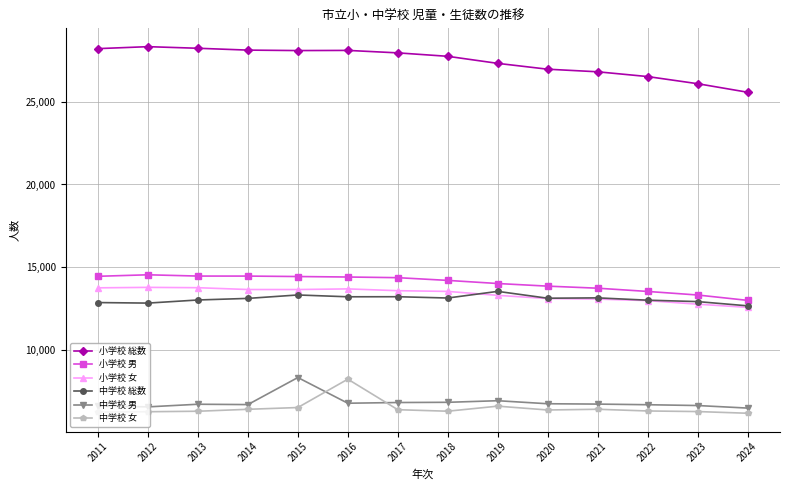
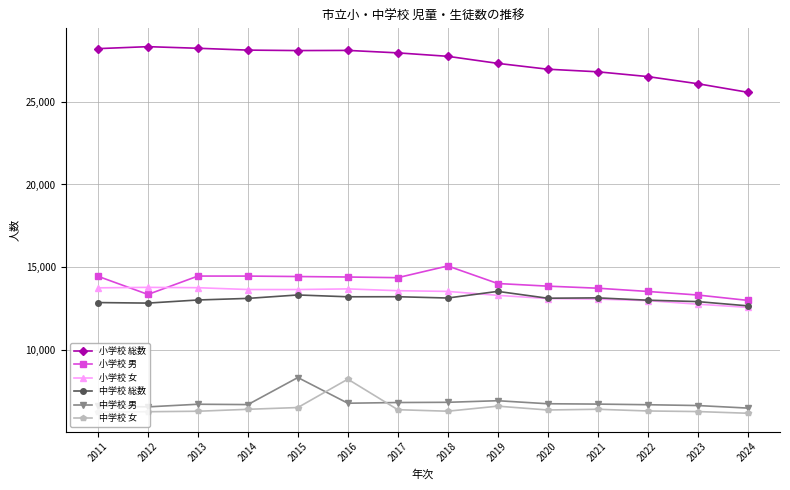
  {
    "小学校 総数": {
      "2011": "28,200",
      "2012": "28,300",
      "2013": "28,200",
      "2014": "28,100",
      "2015": "28,100",
      "2016": "28,100",
      "2017": "28,000",
      "2018": "27,700",
      "2019": "27,300",
      "2020": "27,000",
      "2021": "26,800",
      "2022": "26,500",
      "2023": "26,100",
      "2024": "25,600"
    },
    "小学校 男": {
      "2011": "14,500",
-     "2012": "14,500",
+     "2012": "13,400",
      "2013": "14,500",
      "2014": "14,500",
      "2015": "14,400",
      "2016": "14,400",
      "2017": "14,400",
-     "2018": "14,200",
+     "2018": "15,100",
      "2019": "14,000",
      "2020": "13,900",
      "2021": "13,700",
      "2022": "13,500",
      "2023": "13,300",
      "2024": "13,000"
    },
    "小学校 女": {
      "2011": "13,800",
      "2012": "13,800",
      "2013": "13,800",
      "2014": "13,700",
      "2015": "13,700",
      "2016": "13,700",
      "2017": "13,600",
      "2018": "13,500",
      "2019": "13,300",
      "2023": "12,800"
    },
    "中学校 総数": {
      "2011": "12,900",
      "2012": "12,800",
      "2013": "13,000",
      "2014": "13,100",
      "2015": "13,300",
      "2016": "13,200",
      "2017": "13,200",
      "2018": "13,100",
      "2019": "13,500",
      "2023": "12,900"
    },
    "中学校 男": {
      "2013": "6,700",
      "2014": "6,700",
      "2015": "8,300",
      "2016": "6,800",
      "2017": "6,800",
      "2018": "6,800",
      "2019": "6,900",
      "2020": "6,800",
      "2021": "6,700",
      "2022": "6,700",
      "2023": "6,600",
      "2024": "6,500"
    },
    "中学校 女": {
      "2013": "6,300",
      "2014": "6,400",
      "2015": "6,500",
      "2016": "8,200",
      "2017": "6,400",
      "2018": "6,300",
      "2019": "6,600",
      "2020": "6,400",
      "2021": "6,400",
      "2022": "6,300",
      "2023": "6,300",
      "2024": "6,200"
    }
  }
